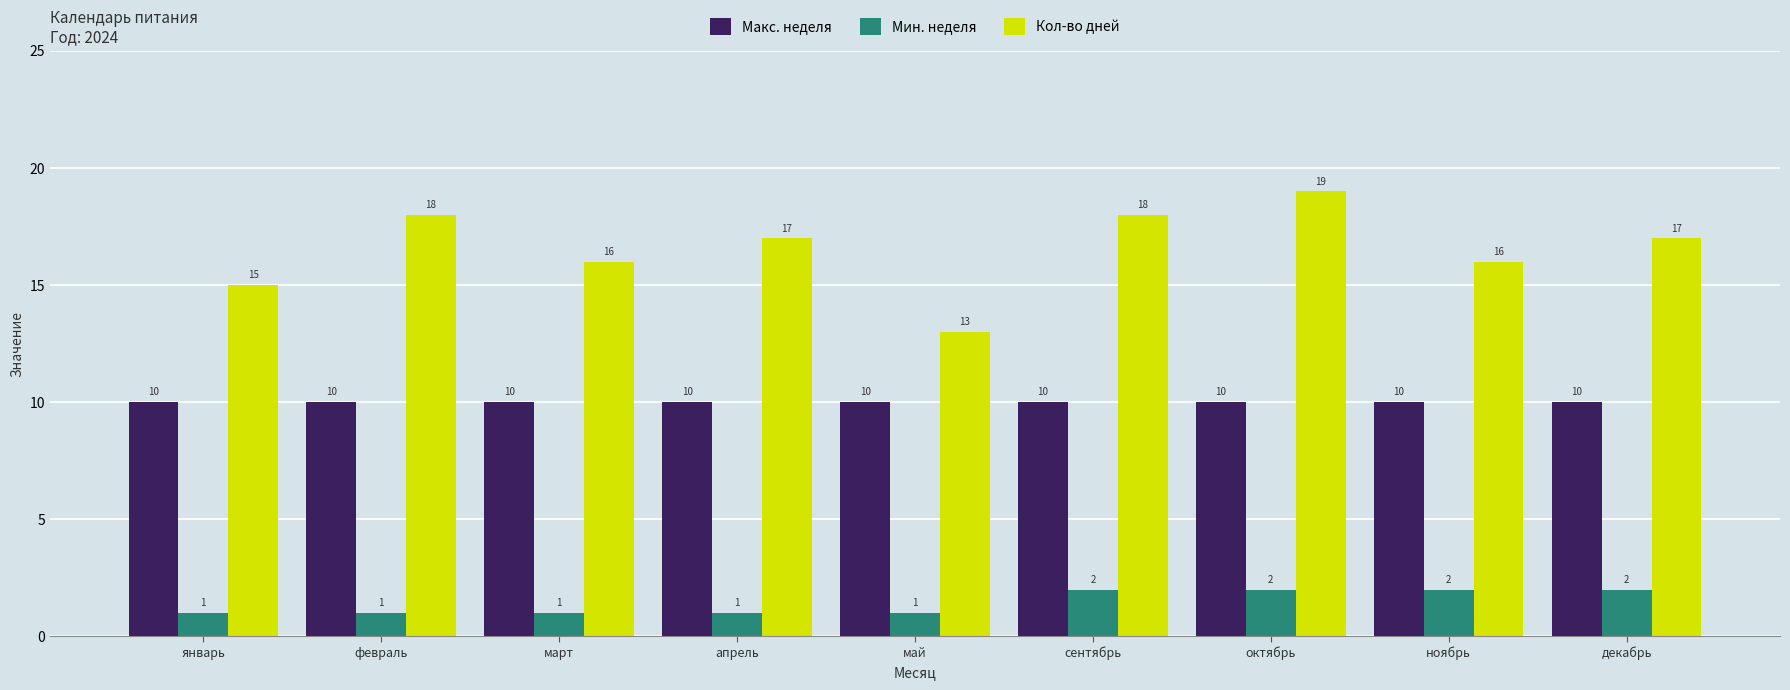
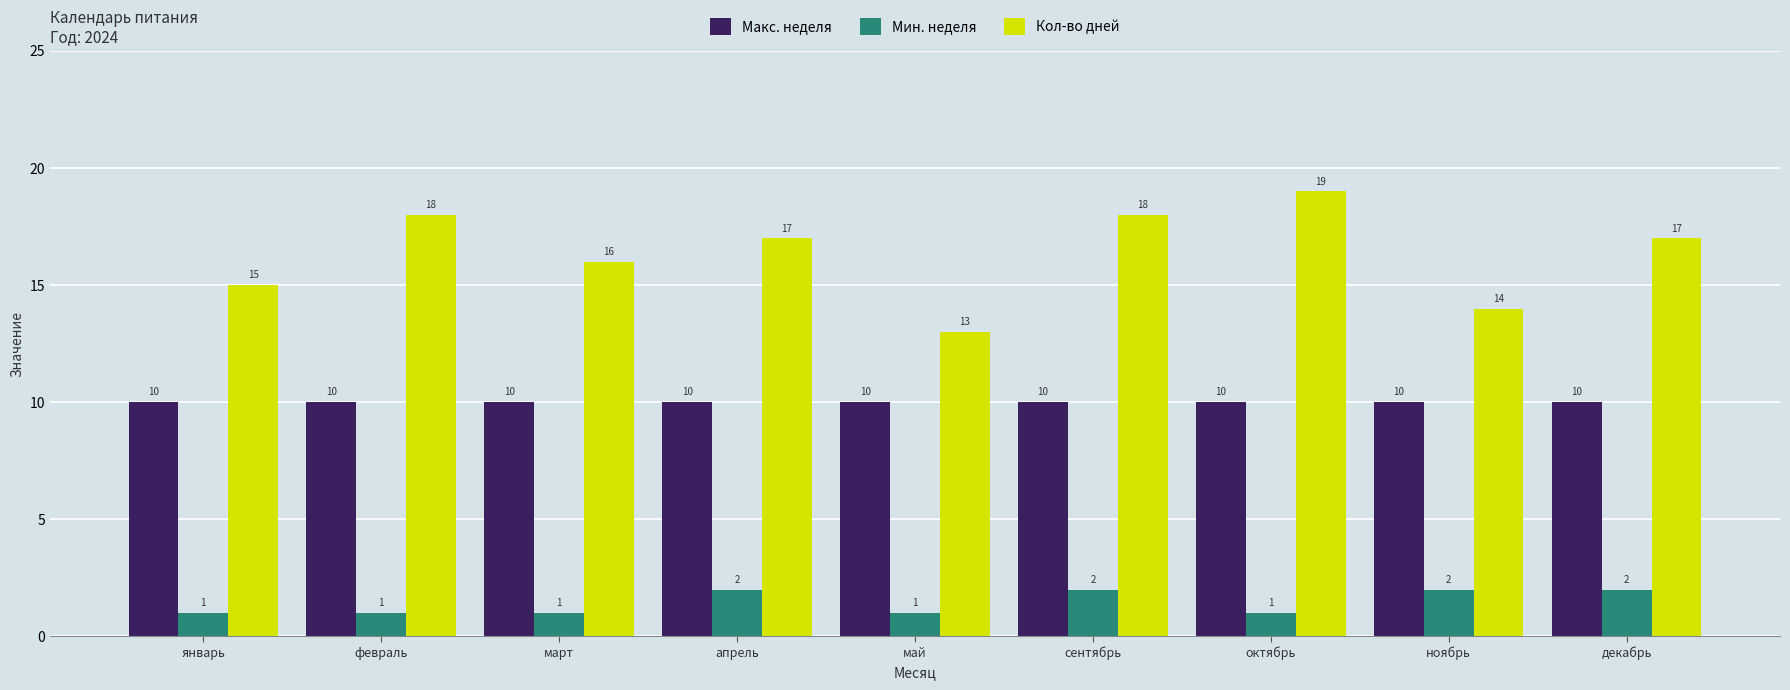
  {
    "Макс. неделя": {
      "январь": 10,
      "февраль": 10,
      "март": 10,
      "апрель": 10,
      "май": 10,
      "сентябрь": 10,
      "октябрь": 10,
      "ноябрь": 10,
      "декабрь": 10
    },
    "Мин. неделя": {
      "январь": 1,
      "февраль": 1,
      "март": 1,
-     "апрель": 1,
+     "апрель": 2,
      "май": 1,
      "сентябрь": 2,
-     "октябрь": 2,
+     "октябрь": 1,
      "ноябрь": 2,
      "декабрь": 2
    },
    "Кол-во дней": {
      "январь": 15,
      "февраль": 18,
      "март": 16,
      "апрель": 17,
      "май": 13,
      "сентябрь": 18,
      "октябрь": 19,
-     "ноябрь": 16,
+     "ноябрь": 14,
      "декабрь": 17
    }
  }
